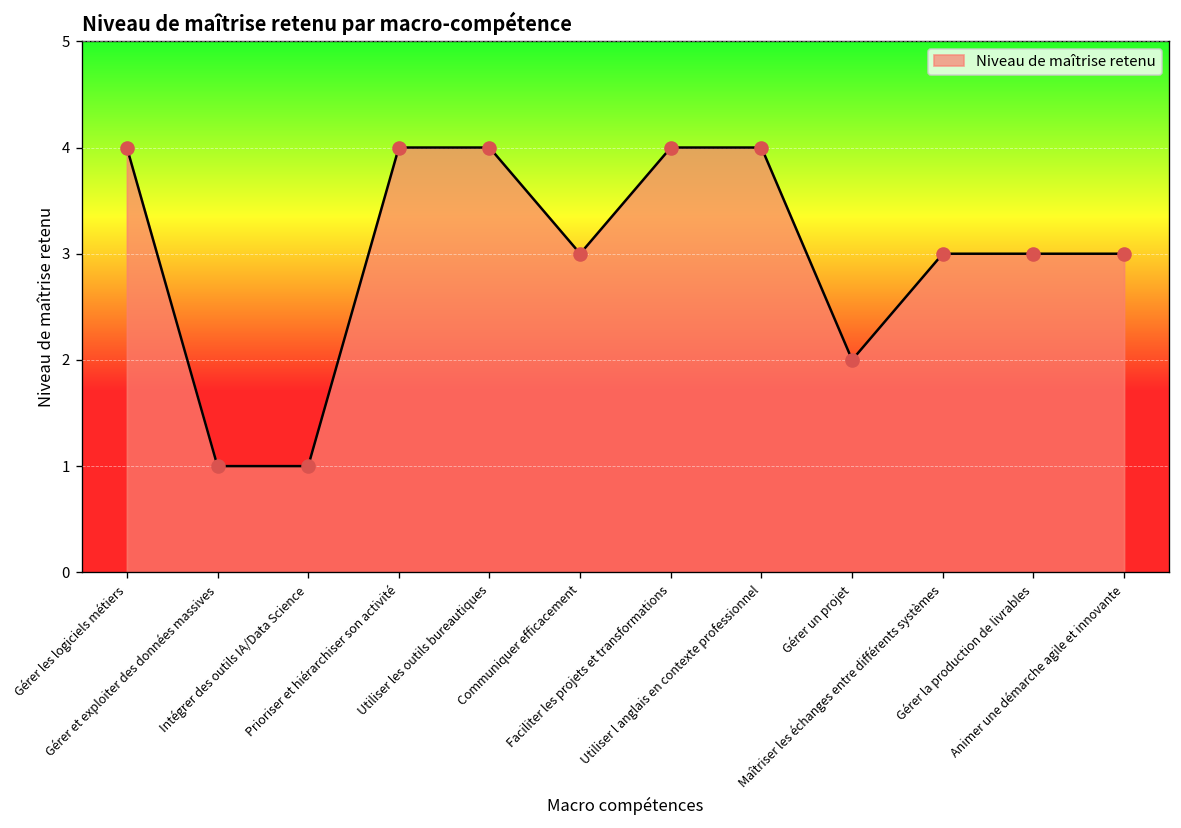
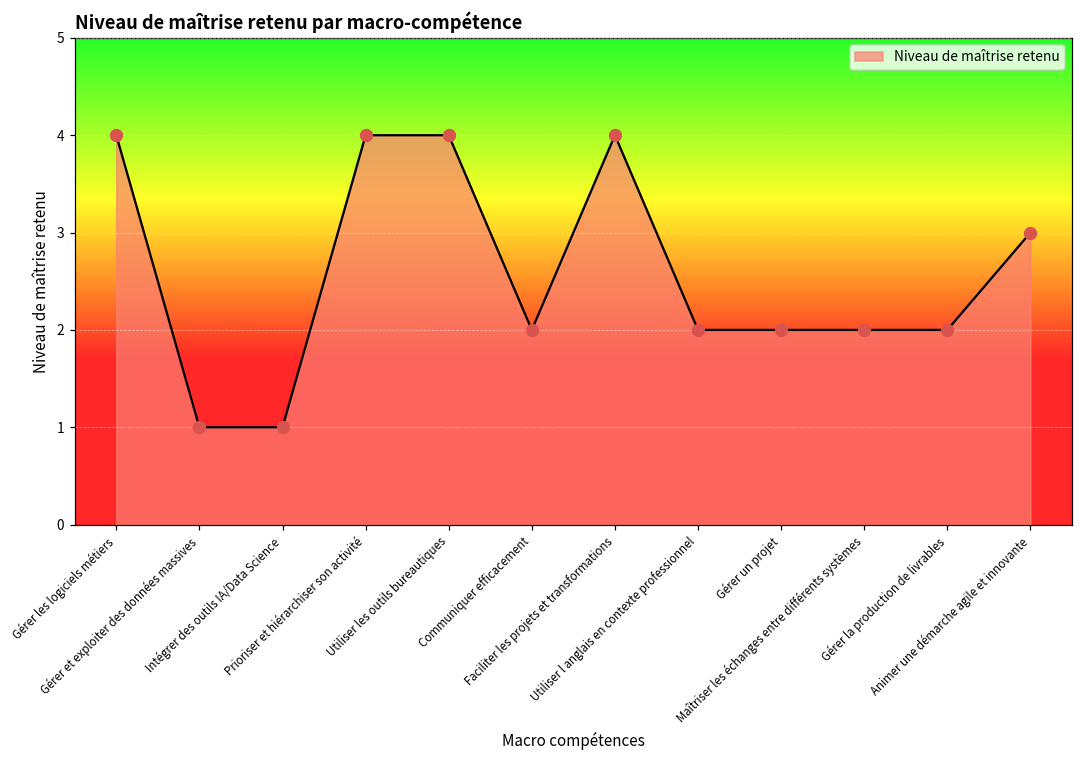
  {
    "Gérer les logiciels métiers": 4,
    "Gérer et exploiter des données massives": 1,
    "Intégrer des outils IA/Data Science": 1,
    "Prioriser et hiérarchiser son activité": 4,
    "Utiliser les outils bureautiques": 4,
-   "Communiquer efficacement": 3,
+   "Communiquer efficacement": 2,
    "Faciliter les projets et transformations": 4,
-   "Utiliser l anglais en contexte professionnel": 4,
+   "Utiliser l anglais en contexte professionnel": 2,
    "Gérer un projet": 2,
-   "Maîtriser les échanges entre différents systèmes": 3,
-   "Gérer la production de livrables": 3,
+   "Maîtriser les échanges entre différents systèmes": 2,
+   "Gérer la production de livrables": 2,
    "Animer une démarche agile et innovante": 3
  }
